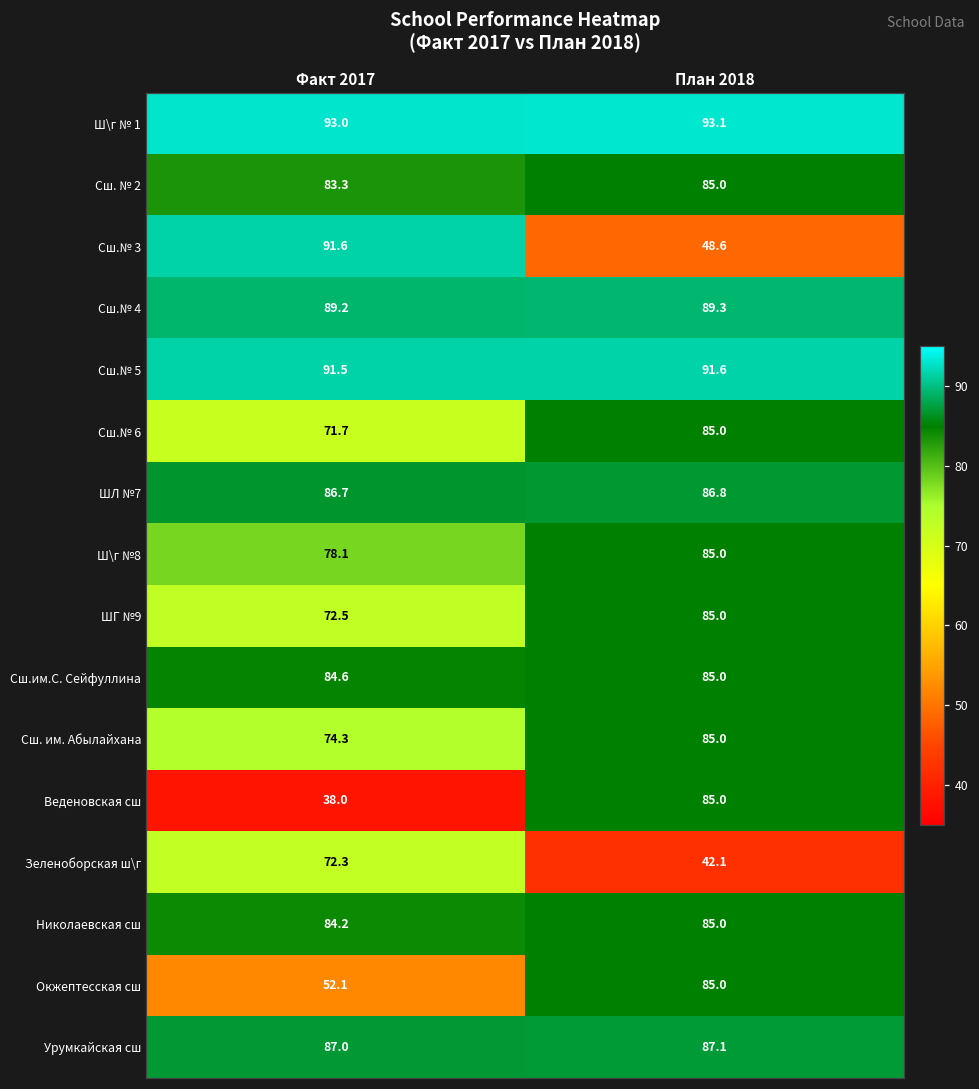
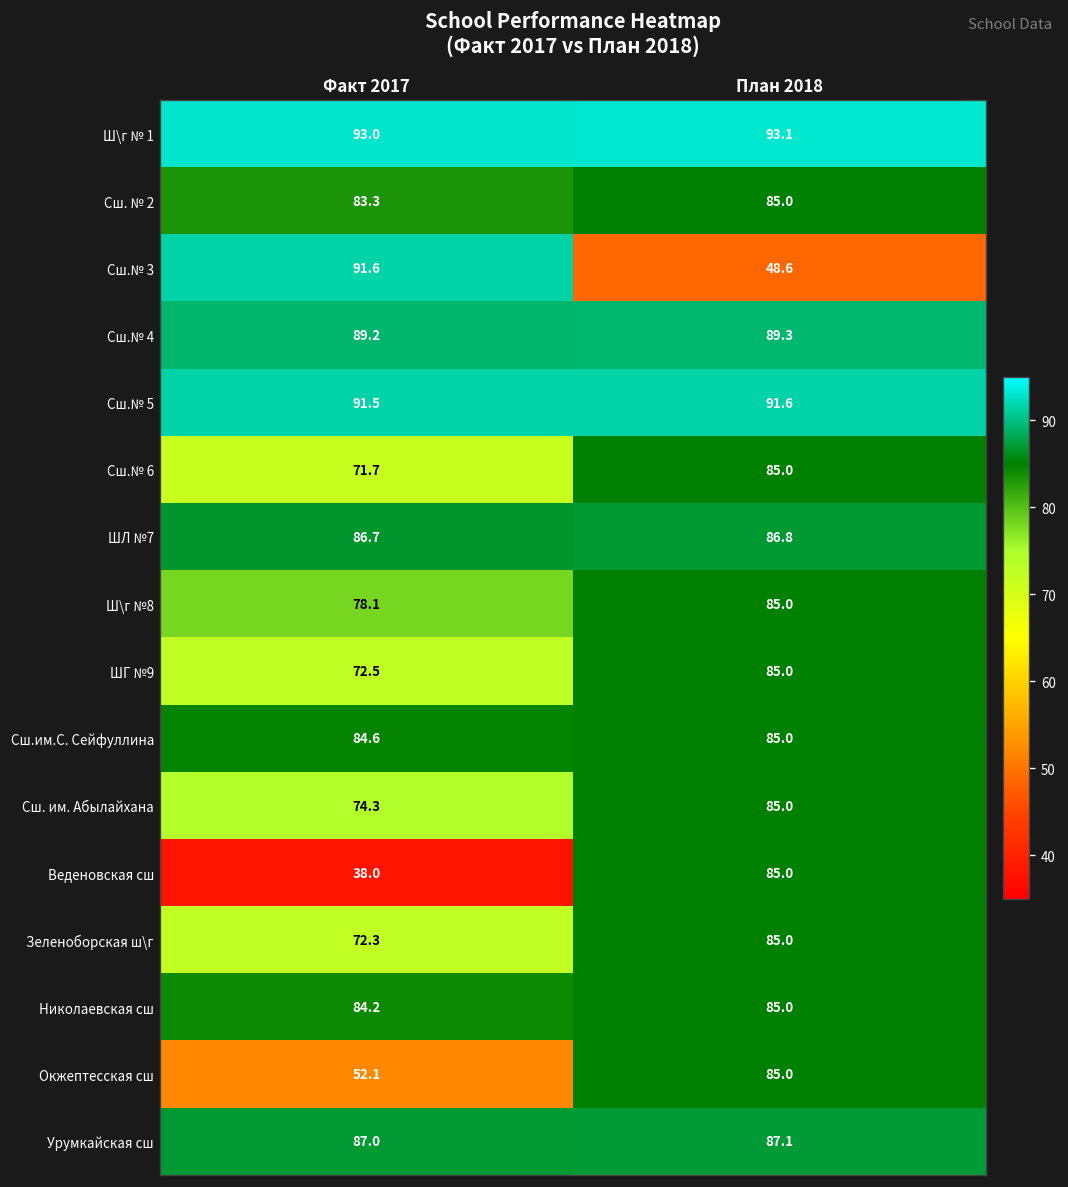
  {
    "Ш\\г № 1": {
      "Факт 2017": 93.0,
      "План 2018": 93.1
    },
    "Сш. № 2": {
      "Факт 2017": 83.3,
      "План 2018": 85.0
    },
    "Сш.№ 3": {
      "Факт 2017": 91.6,
      "План 2018": 48.6
    },
    "Сш.№ 4": {
      "Факт 2017": 89.2,
      "План 2018": 89.3
    },
    "Сш.№ 5": {
      "Факт 2017": 91.5,
      "План 2018": 91.6
    },
    "Сш.№ 6": {
      "Факт 2017": 71.7,
      "План 2018": 85.0
    },
    "ШЛ №7": {
      "Факт 2017": 86.7,
      "План 2018": 86.8
    },
    "Ш\\г №8": {
      "Факт 2017": 78.1,
      "План 2018": 85.0
    },
    "ШГ №9": {
      "Факт 2017": 72.5,
      "План 2018": 85.0
    },
    "Сш.им.С. Сейфуллина": {
      "Факт 2017": 84.6,
      "План 2018": 85.0
    },
    "Сш. им. Абылайхана": {
      "Факт 2017": 74.3,
      "План 2018": 85.0
    },
    "Веденовская сш": {
      "Факт 2017": 38.0,
      "План 2018": 85.0
    },
    "Зеленоборская ш\\г": {
      "Факт 2017": 72.3,
-     "План 2018": 42.1
+     "План 2018": 85.0
    },
    "Николаевская сш": {
      "Факт 2017": 84.2,
      "План 2018": 85.0
    },
    "Окжептесская сш": {
      "Факт 2017": 52.1,
      "План 2018": 85.0
    },
    "Урумкайская сш": {
      "Факт 2017": 87.0,
      "План 2018": 87.1
    }
  }
